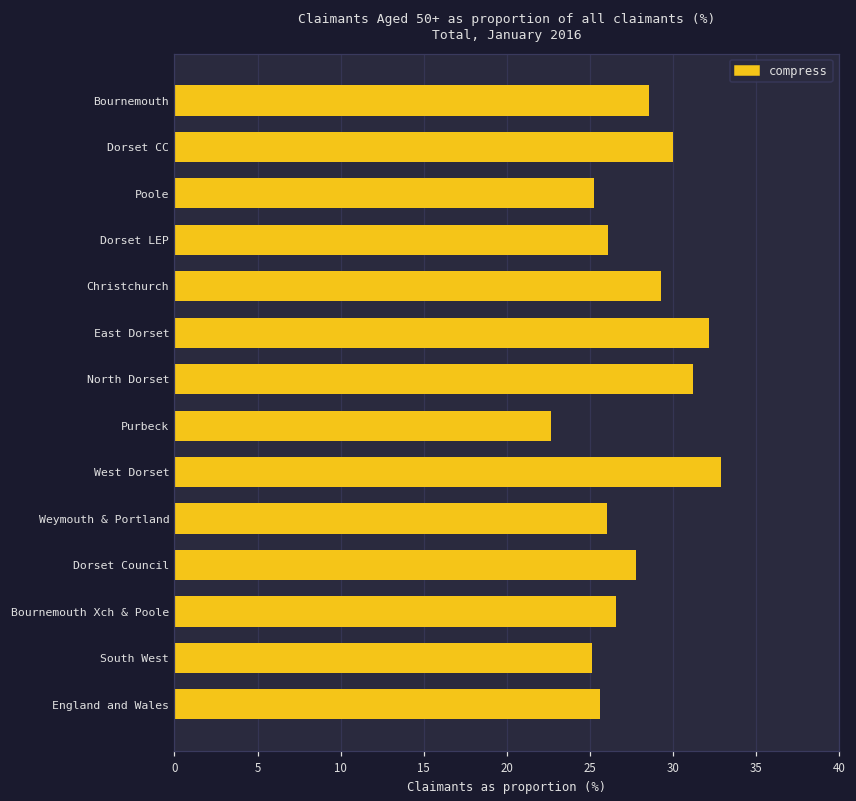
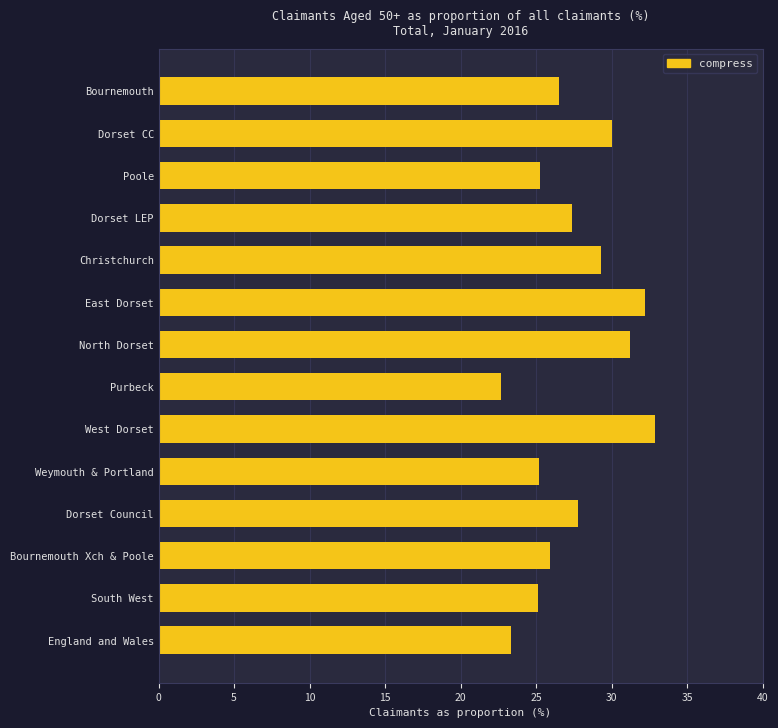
  {
-   "Bournemouth": 28.6,
+   "Bournemouth": 26.5,
    "Dorset CC": 30.0,
    "Poole": 25.3,
-   "Dorset LEP": 26.1,
+   "Dorset LEP": 27.4,
    "Christchurch": 29.3,
    "East Dorset": 32.2,
    "North Dorset": 31.3,
    "Purbeck": 22.7,
    "West Dorset": 32.9,
-   "Weymouth & Portland": 26.0,
+   "Weymouth & Portland": 25.2,
    "Dorset Council": 27.8,
-   "Bournemouth Xch & Poole": 26.6,
+   "Bournemouth Xch & Poole": 25.9,
    "South West": 25.2,
-   "England and Wales": 25.6
+   "England and Wales": 23.3
  }
